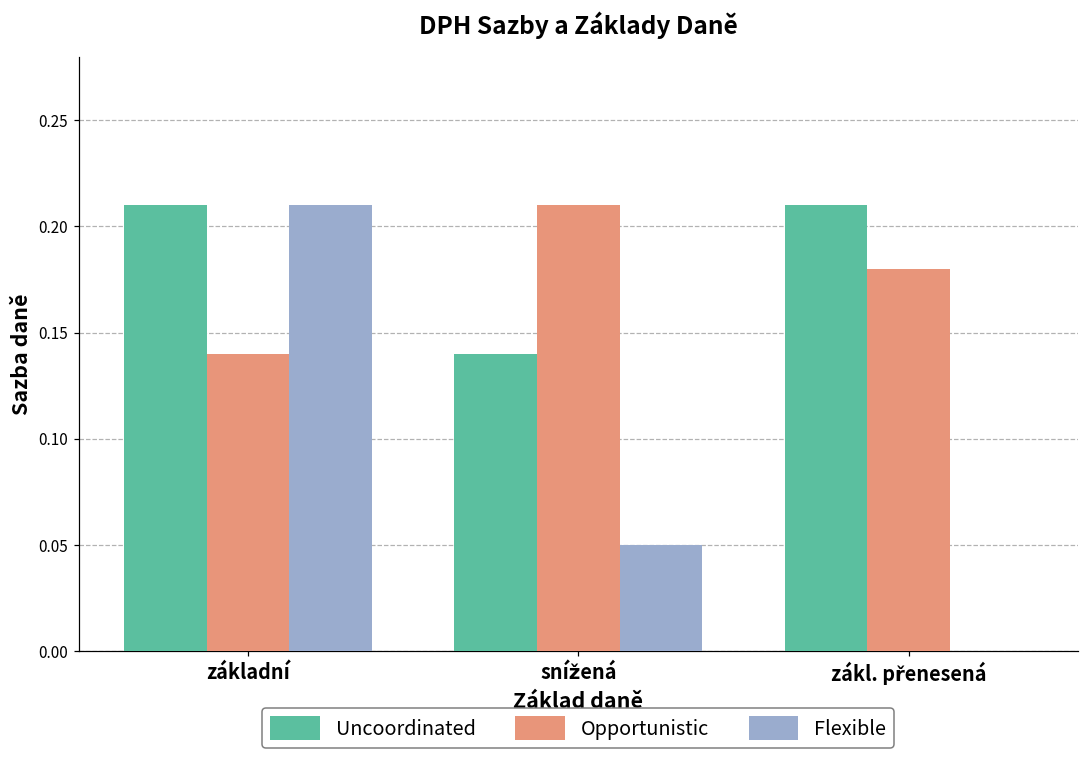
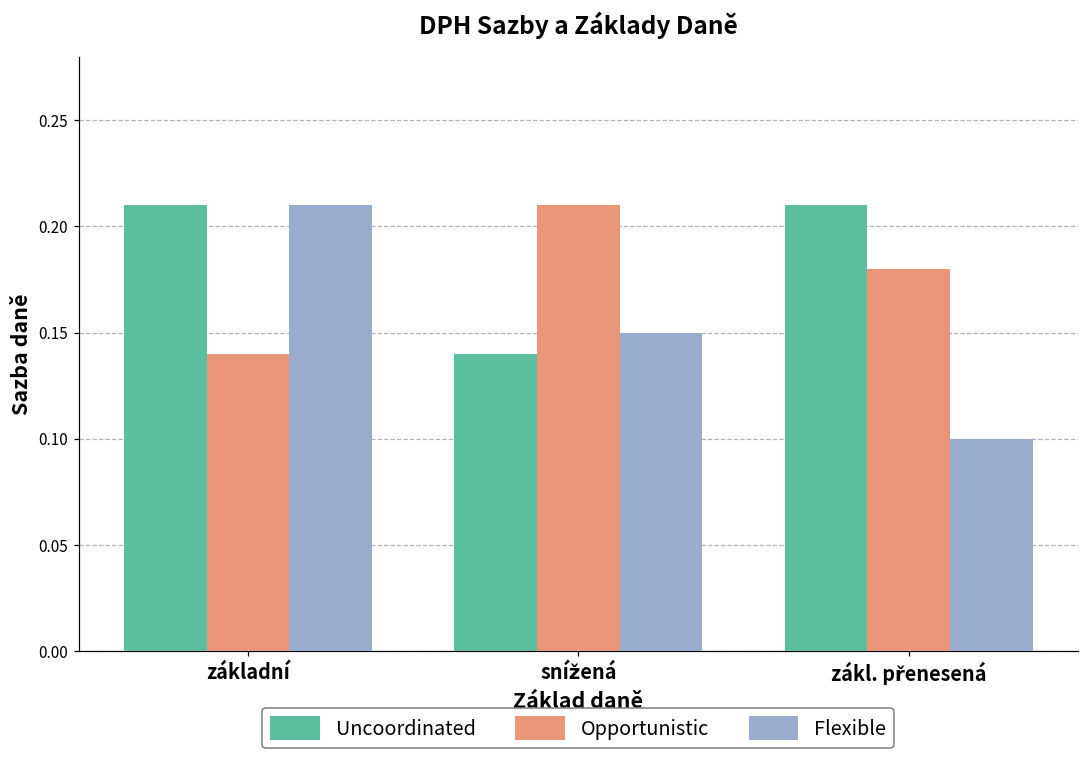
  {
    "Uncoordinated": {
      "základní": 0.21,
      "snížená": 0.14,
      "zákl. přenesená": 0.21
    },
    "Opportunistic": {
      "základní": 0.14,
      "snížená": 0.21,
      "zákl. přenesená": 0.18
    },
    "Flexible": {
      "základní": 0.21,
-     "snížená": 0.05,
-     "zákl. přenesená": 0.0
+     "snížená": 0.15,
+     "zákl. přenesená": 0.1
    }
  }
